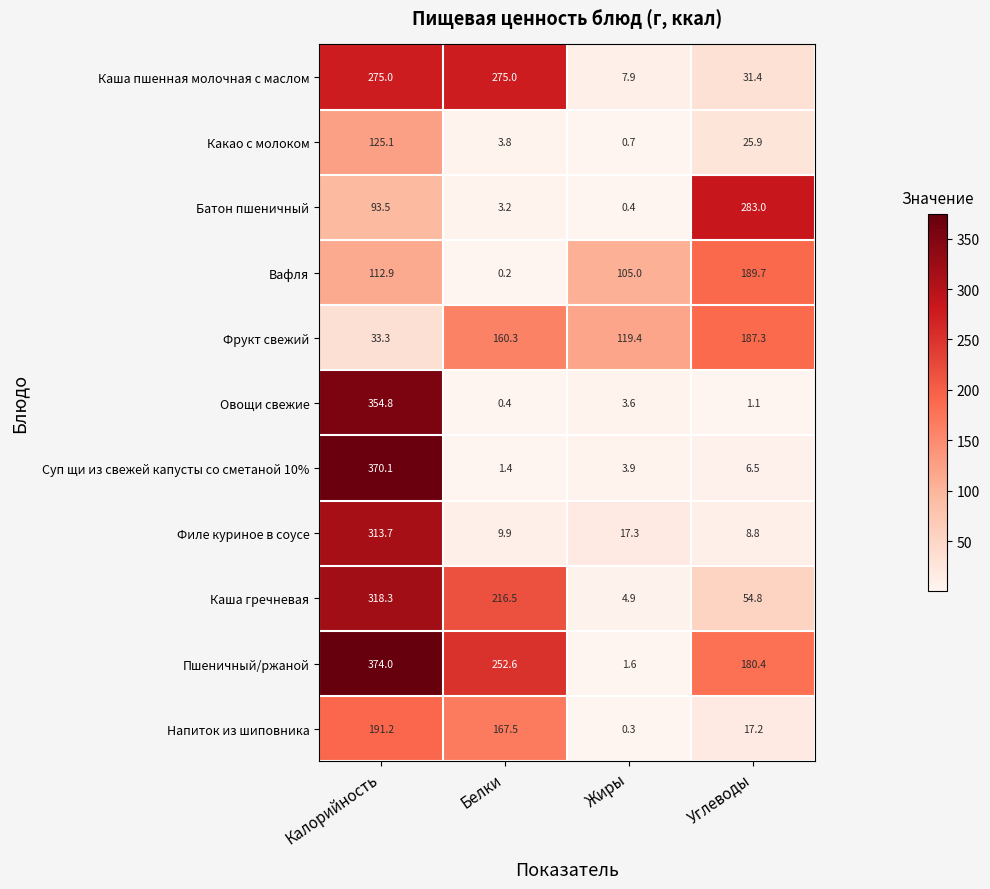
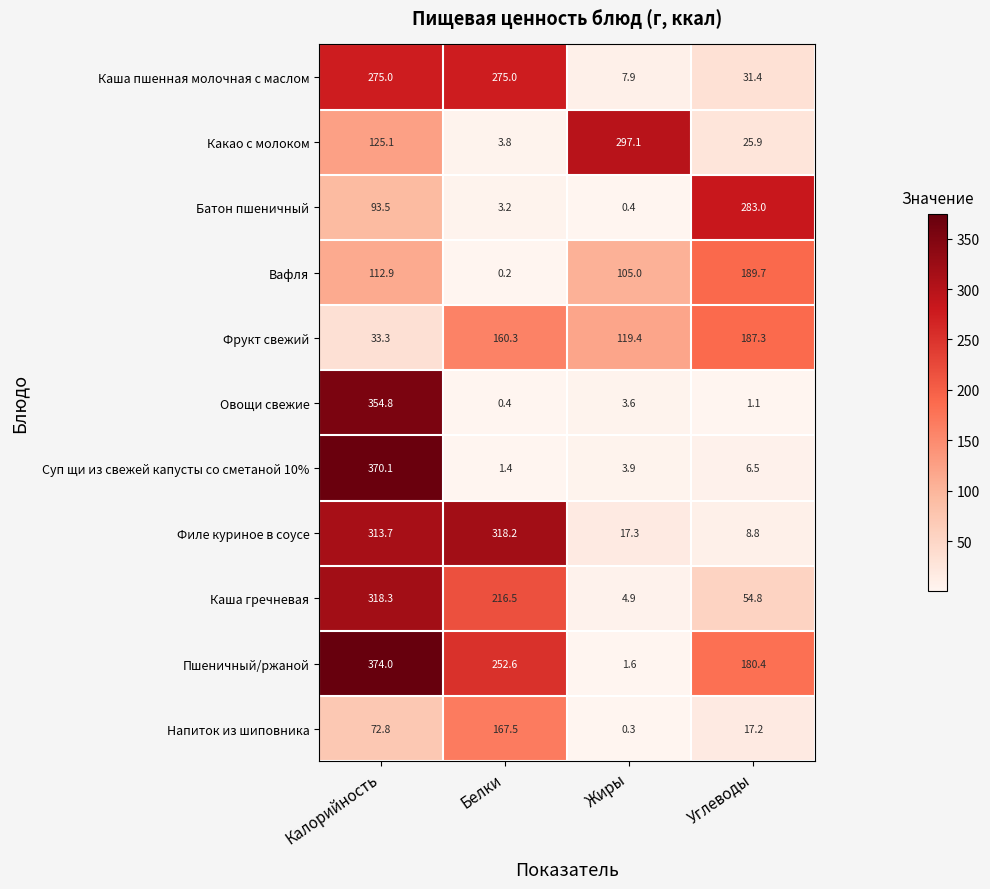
  {
    "Каша пшенная молочная с маслом": {
      "Калорийность": 275.0,
      "Белки": 275.0,
      "Жиры": 7.9,
      "Углеводы": 31.4
    },
    "Какао с молоком": {
      "Калорийность": 125.1,
      "Белки": 3.8,
-     "Жиры": 0.7,
+     "Жиры": 297.1,
      "Углеводы": 25.9
    },
    "Батон пшеничный": {
      "Калорийность": 93.5,
      "Белки": 3.2,
      "Жиры": 0.4,
      "Углеводы": 283.0
    },
    "Вафля": {
      "Калорийность": 112.9,
      "Белки": 0.2,
      "Жиры": 105.0,
      "Углеводы": 189.7
    },
    "Фрукт свежий": {
      "Калорийность": 33.3,
      "Белки": 160.3,
      "Жиры": 119.4,
      "Углеводы": 187.3
    },
    "Овощи свежие": {
      "Калорийность": 354.8,
      "Белки": 0.4,
      "Жиры": 3.6,
      "Углеводы": 1.1
    },
    "Суп щи из свежей капусты со сметаной 10%": {
      "Калорийность": 370.1,
      "Белки": 1.4,
      "Жиры": 3.9,
      "Углеводы": 6.5
    },
    "Филе куриное в соусе": {
      "Калорийность": 313.7,
-     "Белки": 9.9,
+     "Белки": 318.2,
      "Жиры": 17.3,
      "Углеводы": 8.8
    },
    "Каша гречневая": {
      "Калорийность": 318.3,
      "Белки": 216.5,
      "Жиры": 4.9,
      "Углеводы": 54.8
    },
    "Пшеничный/ржаной": {
      "Калорийность": 374.0,
      "Белки": 252.6,
      "Жиры": 1.6,
      "Углеводы": 180.4
    },
    "Напиток из шиповника": {
-     "Калорийность": 191.2,
+     "Калорийность": 72.8,
      "Белки": 167.5,
      "Жиры": 0.3,
      "Углеводы": 17.2
    }
  }
